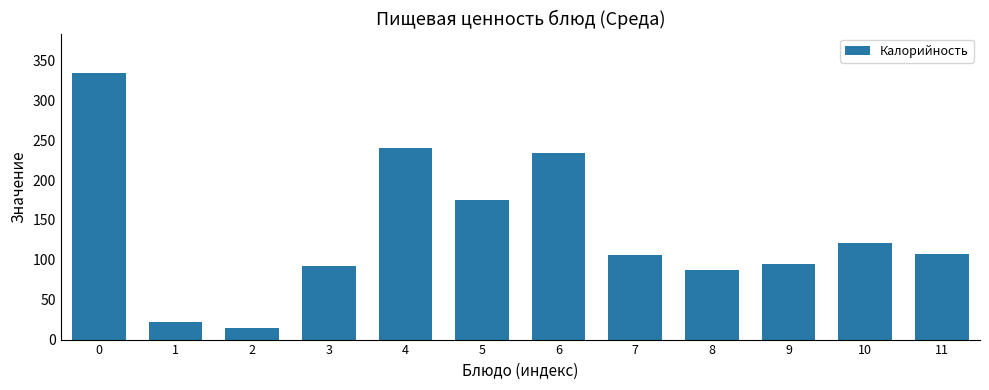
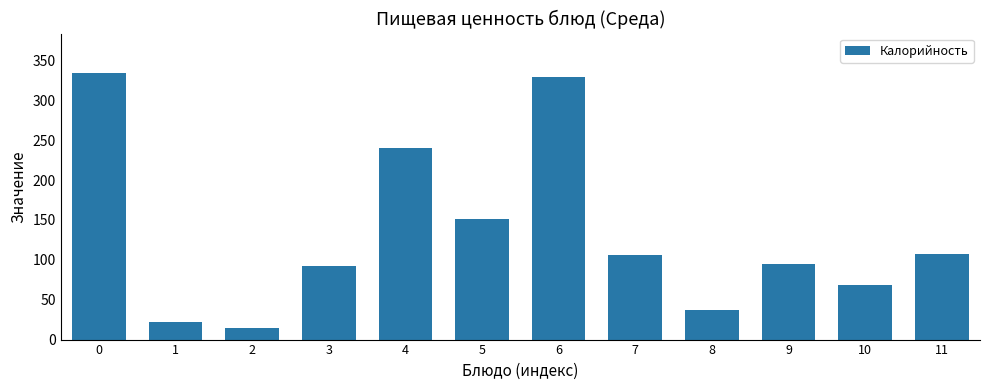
  {
    "0": 330,
    "1": 20,
    "2": 10,
    "3": 90,
    "4": 240,
-   "5": 180,
-   "6": 230,
+   "5": 150,
+   "6": 330,
    "7": 110,
-   "8": 90,
+   "8": 40,
    "9": 90,
-   "10": 120,
+   "10": 70,
    "11": 110
  }
